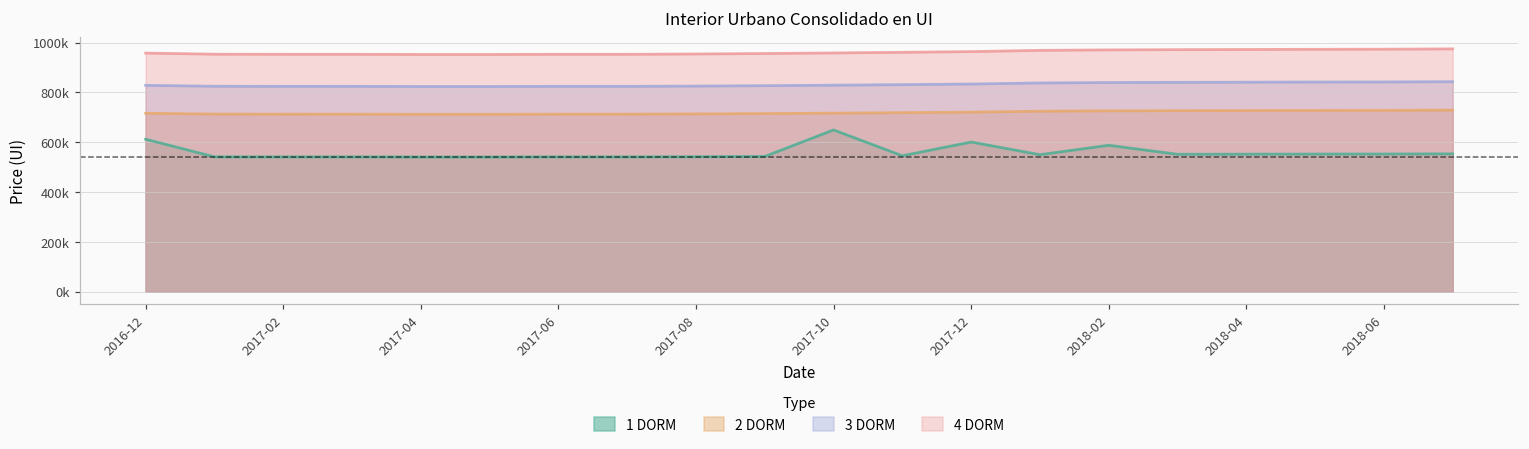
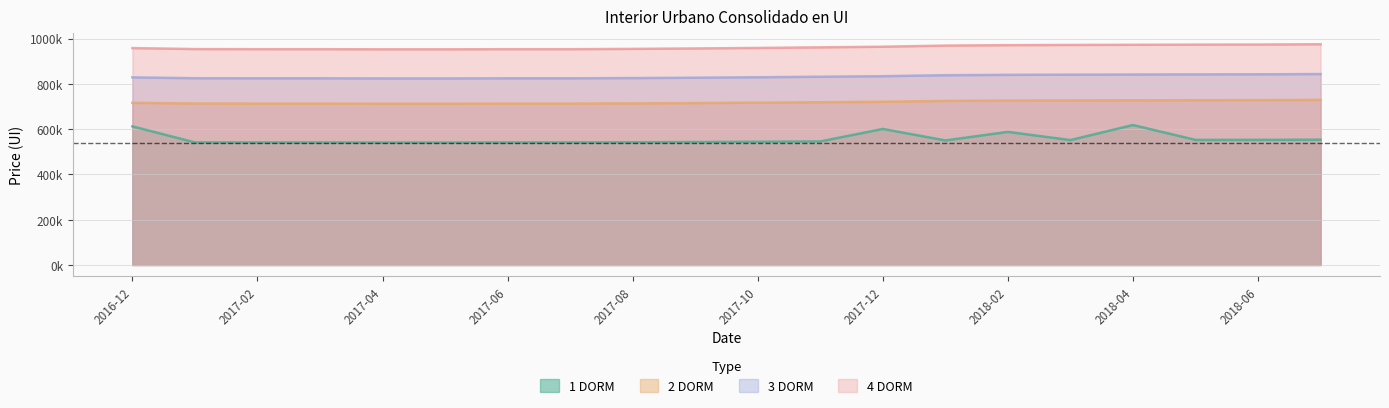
  {
    "1 DORM": {
      "2016-12": 610000,
      "2017-02": 540000,
      "2017-04": 540000,
      "2017-06": 540000,
      "2017-08": 540000,
-     "2017-10": 650000,
+     "2017-10": 540000,
      "2017-12": 600000,
      "2018-02": 590000,
-     "2018-04": 550000,
+     "2018-04": 620000,
      "2018-06": 550000
    }
  }
